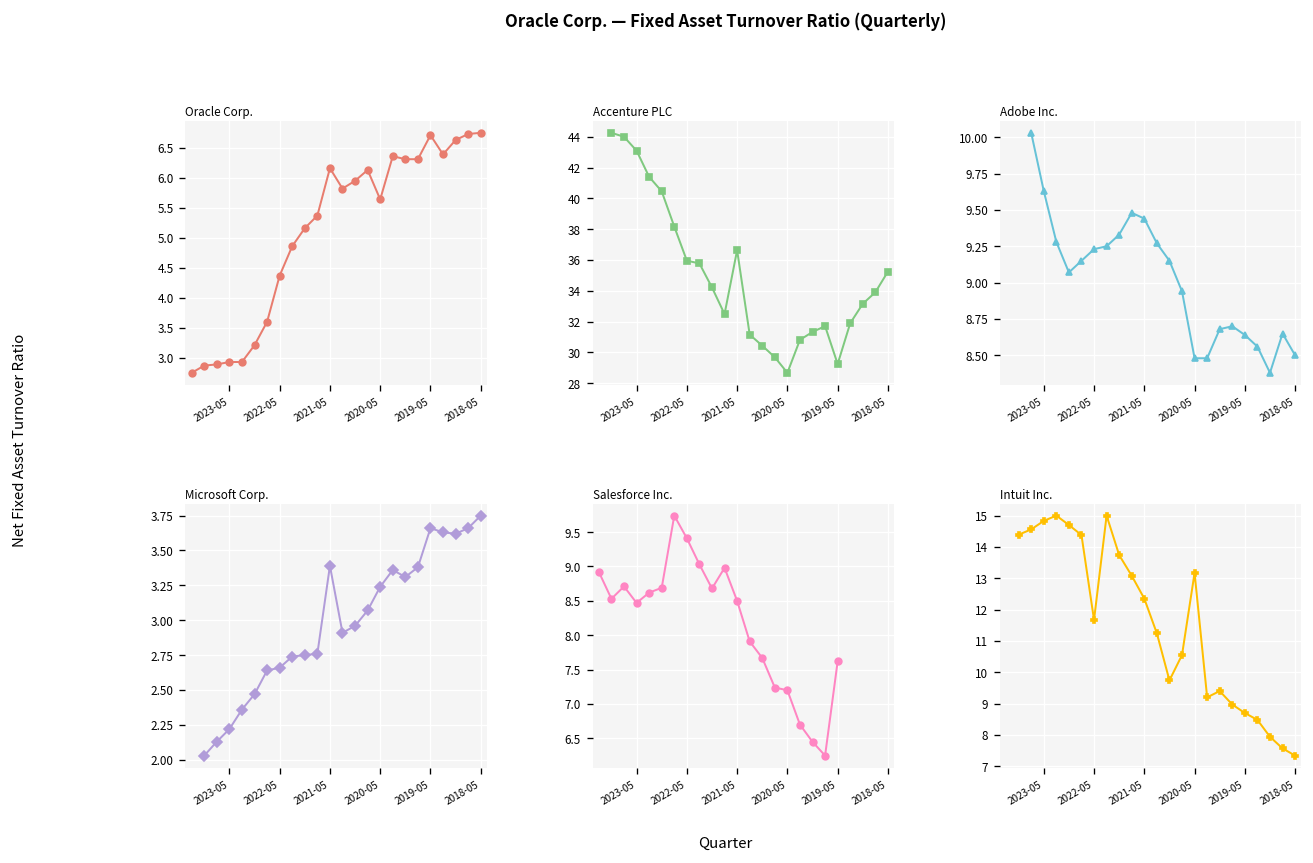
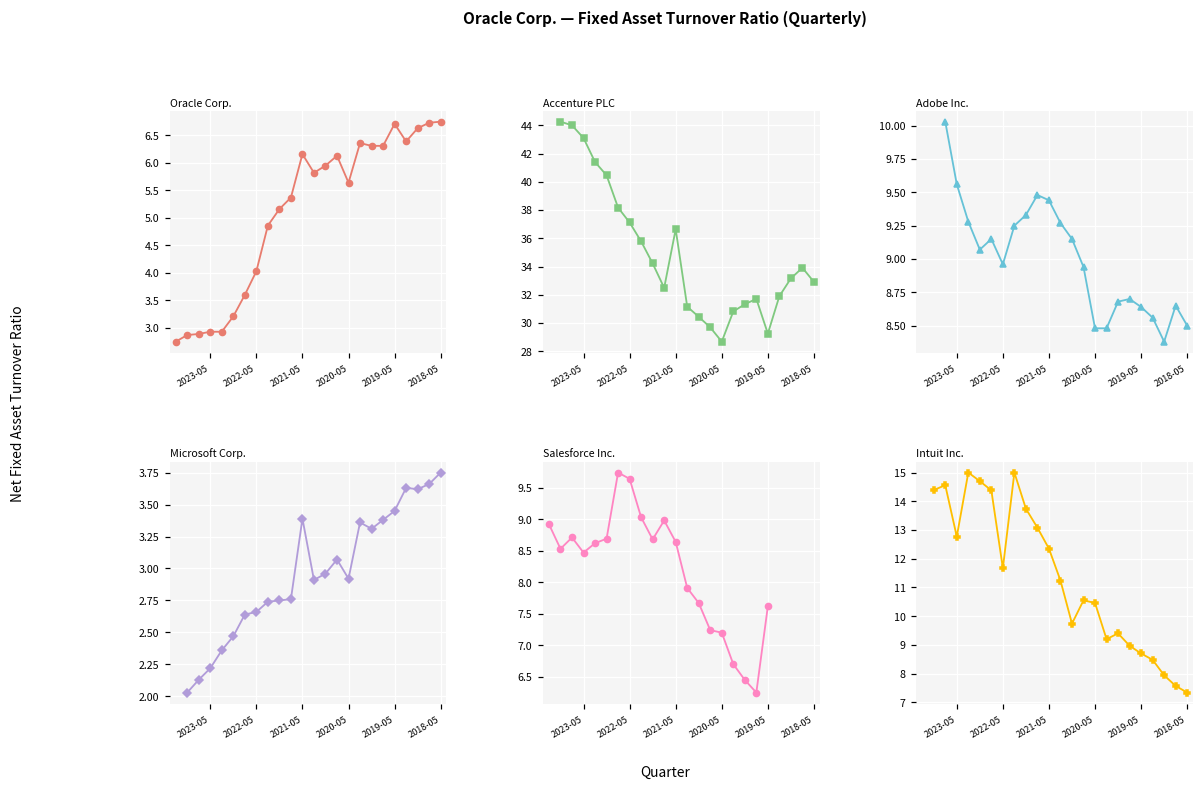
  {
    "Oracle Corp.": {
      "2023-05": 2.9,
-     "2022-05": 4.4,
+     "2022-05": 4.0,
      "2021-05": 6.2,
      "2020-05": 5.6,
      "2019-05": 6.7,
      "2018-05": 6.8
    },
    "Accenture PLC": {
      "2023-05": 43.1,
-     "2022-05": 36.0,
+     "2022-05": 37.1,
      "2021-05": 36.6,
      "2020-05": 28.7,
      "2019-05": 29.3,
-     "2018-05": 35.3
+     "2018-05": 32.9
    },
    "Adobe Inc.": {
-     "2023-05": 9.63,
-     "2022-05": 9.23,
+     "2023-05": 9.56,
+     "2022-05": 8.96,
      "2021-05": 9.44,
      "2020-05": 8.48,
      "2019-05": 8.64,
      "2018-05": 8.50
    },
    "Microsoft Corp.": {
      "2023-05": 2.22,
      "2022-05": 2.66,
      "2021-05": 3.39,
-     "2020-05": 3.24,
-     "2019-05": 3.66,
+     "2020-05": 2.92,
+     "2019-05": 3.45,
      "2018-05": 3.75
    },
    "Salesforce Inc.": {
      "2023-05": 8.5,
-     "2022-05": 9.4,
-     "2021-05": 8.5,
+     "2022-05": 9.6,
+     "2021-05": 8.6,
      "2020-05": 7.2,
      "2019-05": 7.6
    },
    "Intuit Inc.": {
-     "2023-05": 14.8,
+     "2023-05": 12.8,
      "2022-05": 11.7,
      "2021-05": 12.4,
-     "2020-05": 13.2,
+     "2020-05": 10.5,
      "2019-05": 8.7,
      "2018-05": 7.3
    }
  }
